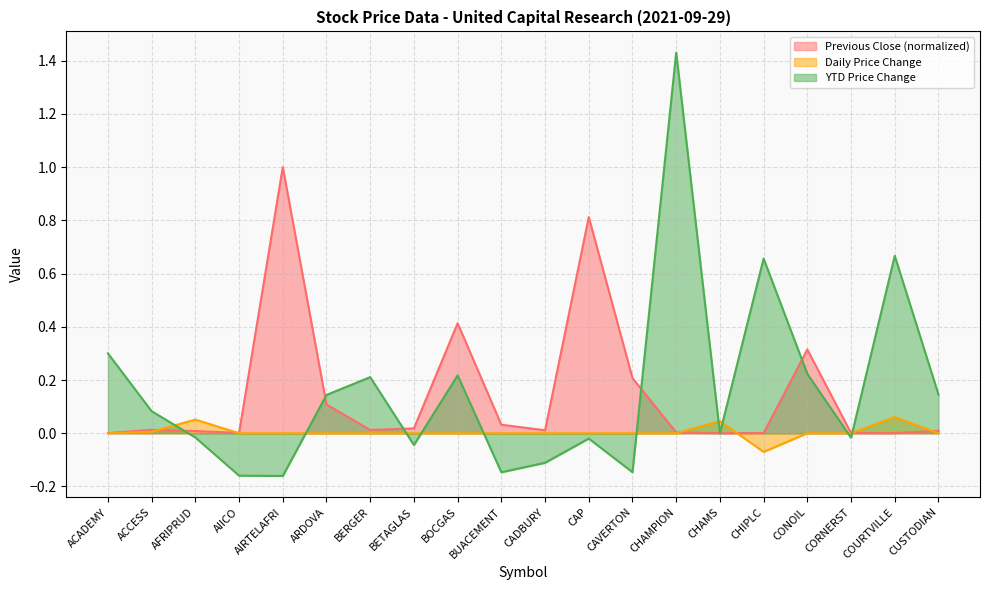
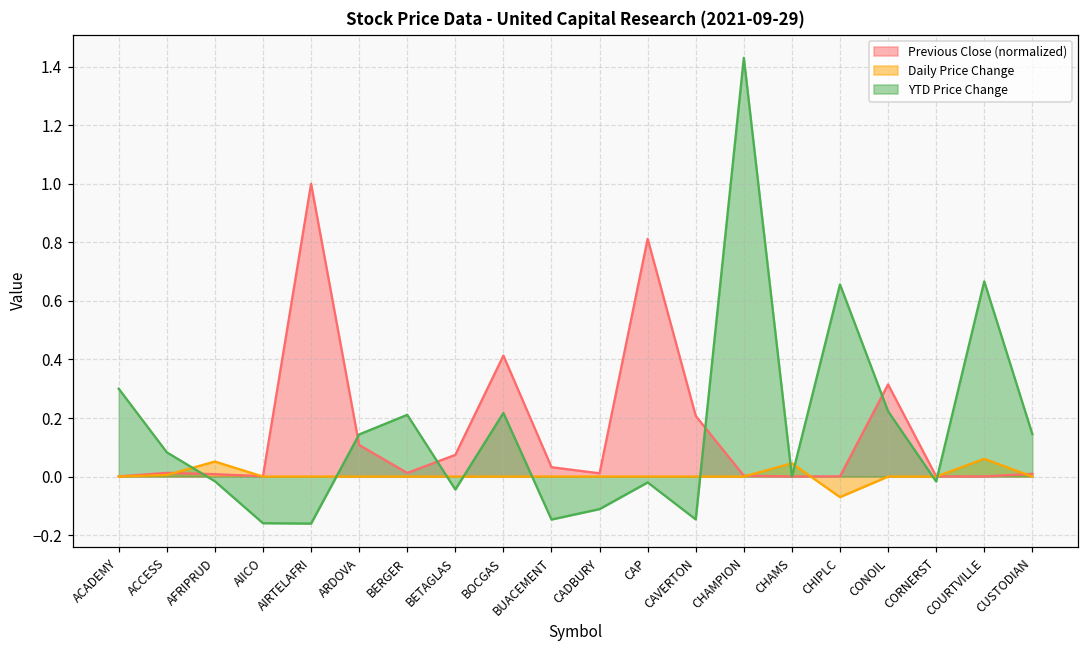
  {
    "Previous Close (normalized)": {
      "AIRTELAFRI": 1.00,
      "ARDOVA": 0.11,
      "BERGER": 0.01,
-     "BETAGLAS": 0.02,
+     "BETAGLAS": 0.07,
      "BOCGAS": 0.41,
      "BUACEMENT": 0.03,
      "CADBURY": 0.01,
      "CAP": 0.81,
      "CAVERTON": 0.21,
      "CONOIL": 0.31,
      "COURTVILLE": 0.00
    }
  }
